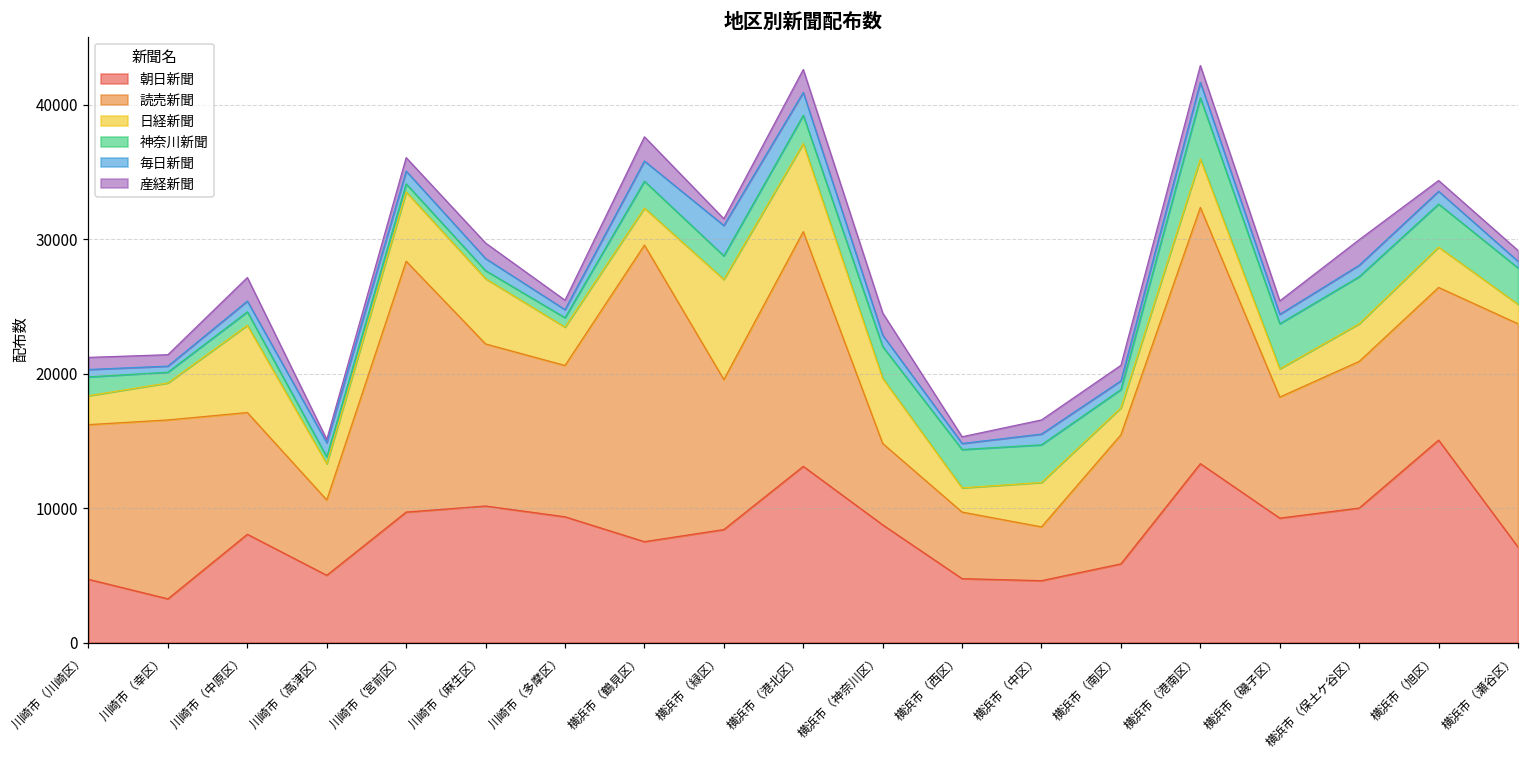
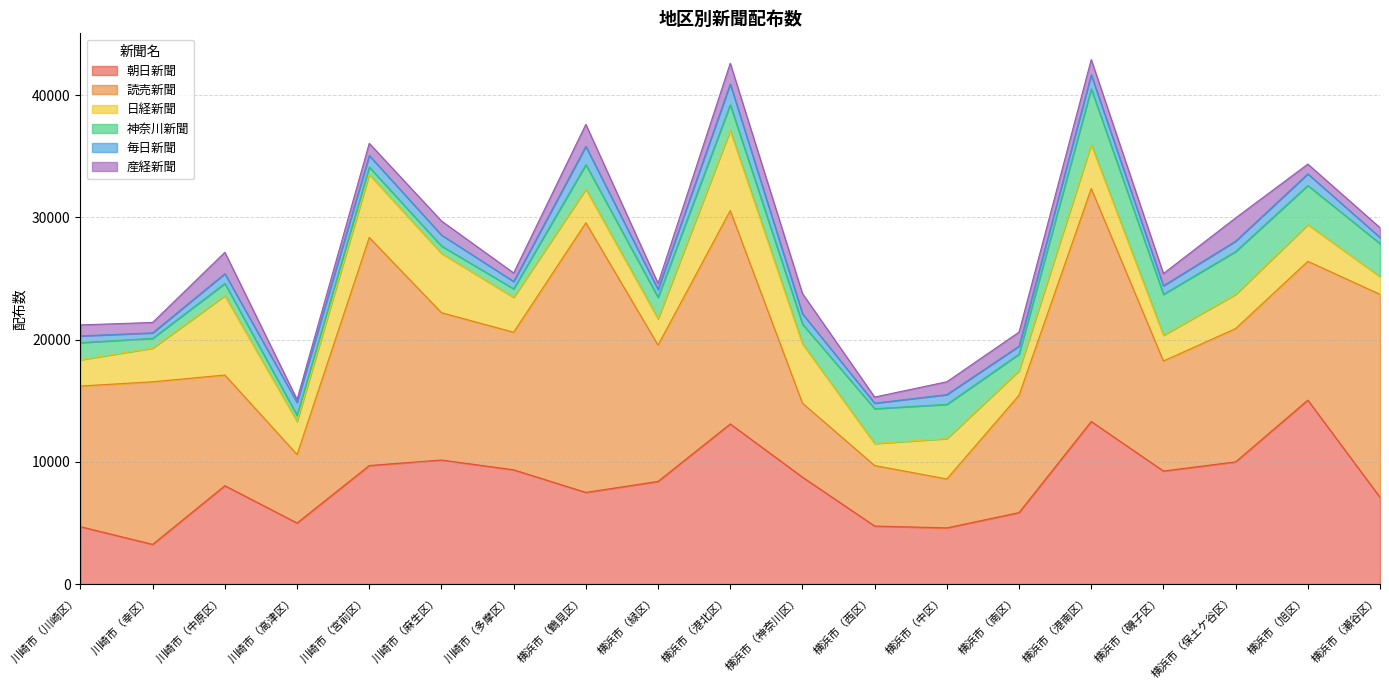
  {
    "日経新聞": {
      "川崎市（川崎区）": 2200,
      "川崎市（幸区）": 2800,
      "川崎市（中原区）": 6500,
      "川崎市（高津区）": 2700,
      "川崎市（宮前区）": 5200,
      "川崎市（麻生区）": 4900,
      "川崎市（多摩区）": 2900,
      "横浜市（鶴見区）": 2800,
-     "横浜市（緑区）": 7400,
+     "横浜市（緑区）": 2200,
      "横浜市（港北区）": 6600,
      "横浜市（神奈川区）": 4900,
      "横浜市（西区）": 1800,
      "横浜市（中区）": 3300,
      "横浜市（南区）": 2000,
      "横浜市（港南区）": 3600,
      "横浜市（磯子区）": 2100,
      "横浜市（保土ケ谷区）": 2800,
      "横浜市（旭区）": 3000,
      "横浜市（瀬谷区）": 1500
    },
    "神奈川新聞": {
      "川崎市（川崎区）": 1400,
      "川崎市（幸区）": 800,
      "川崎市（中原区）": 1000,
      "川崎市（高津区）": 500,
      "川崎市（宮前区）": 600,
      "川崎市（麻生区）": 600,
      "川崎市（多摩区）": 700,
      "横浜市（鶴見区）": 2000,
      "横浜市（緑区）": 1800,
      "横浜市（港北区）": 2100,
-     "横浜市（神奈川区）": 2400,
+     "横浜市（神奈川区）": 1600,
      "横浜市（西区）": 2900,
      "横浜市（中区）": 2800,
      "横浜市（南区）": 1400,
      "横浜市（港南区）": 4600,
      "横浜市（磯子区）": 3400,
      "横浜市（保土ケ谷区）": 3500,
      "横浜市（旭区）": 3200,
      "横浜市（瀬谷区）": 2700
    },
    "毎日新聞": {
      "川崎市（川崎区）": 600,
      "川崎市（幸区）": 500,
      "川崎市（中原区）": 800,
      "川崎市（高津区）": 1100,
      "川崎市（宮前区）": 1000,
      "川崎市（麻生区）": 900,
      "川崎市（多摩区）": 600,
      "横浜市（鶴見区）": 1500,
-     "横浜市（緑区）": 2300,
+     "横浜市（緑区）": 700,
      "横浜市（港北区）": 1700,
      "横浜市（神奈川区）": 900,
      "横浜市（西区）": 500,
      "横浜市（中区）": 800,
      "横浜市（南区）": 700,
      "横浜市（港南区）": 1200,
      "横浜市（磯子区）": 700,
      "横浜市（保土ケ谷区）": 900,
      "横浜市（旭区）": 1000,
      "横浜市（瀬谷区）": 500
    },
    "産経新聞": {
      "川崎市（川崎区）": 900,
      "川崎市（幸区）": 900,
      "川崎市（中原区）": 1800,
      "川崎市（高津区）": 300,
      "川崎市（宮前区）": 1000,
      "川崎市（麻生区）": 1200,
      "川崎市（多摩区）": 700,
      "横浜市（鶴見区）": 1800,
      "横浜市（緑区）": 500,
      "横浜市（港北区）": 1700,
      "横浜市（神奈川区）": 1700,
      "横浜市（西区）": 500,
      "横浜市（中区）": 1100,
      "横浜市（南区）": 1200,
      "横浜市（港南区）": 1300,
      "横浜市（磯子区）": 1000,
      "横浜市（保土ケ谷区）": 1900,
      "横浜市（旭区）": 800,
      "横浜市（瀬谷区）": 800
    }
  }
